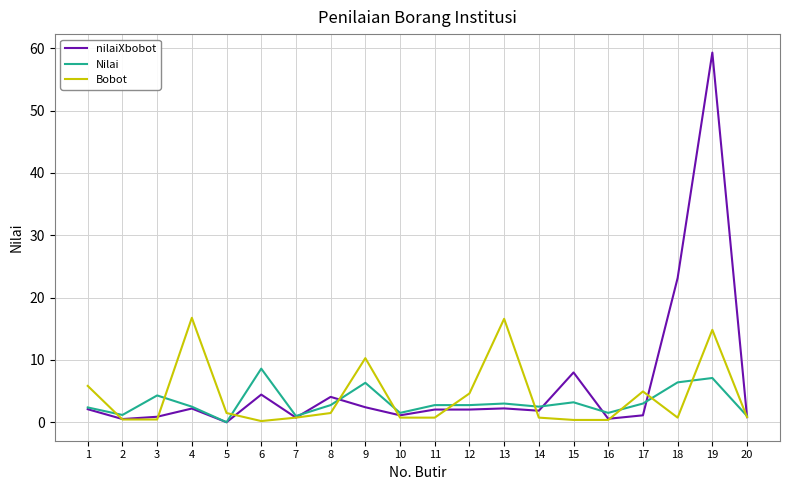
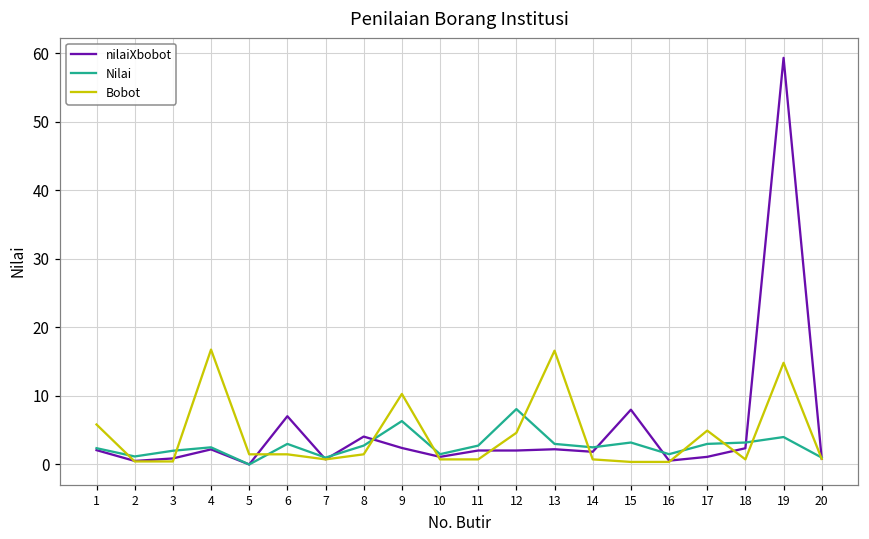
  {
    "nilaiXbobot": {
      "3": 1,
-     "6": 4,
+     "6": 7,
      "8": 4,
      "9": 2,
      "11": 2,
      "12": 2,
      "13": 2,
      "14": 2,
      "15": 8,
      "17": 1,
-     "18": 23,
+     "18": 2,
      "19": 59
    },
    "Nilai": {
      "2": 1,
-     "3": 4,
-     "6": 9,
+     "3": 2,
+     "6": 3,
      "8": 3,
      "9": 6,
      "11": 3,
-     "12": 3,
+     "12": 8,
      "13": 3,
      "14": 3,
      "15": 3,
      "16": 2,
      "17": 3,
-     "18": 6,
-     "19": 7
+     "18": 3,
+     "19": 4
    },
    "Bobot": {
      "1": 6,
      "3": 0,
      "4": 17,
      "5": 1,
-     "6": 0,
+     "6": 1,
      "8": 1,
      "9": 10,
      "11": 1,
      "12": 5,
      "13": 17,
      "14": 1,
      "15": 0,
      "17": 5,
      "18": 1,
      "19": 15
    }
  }
